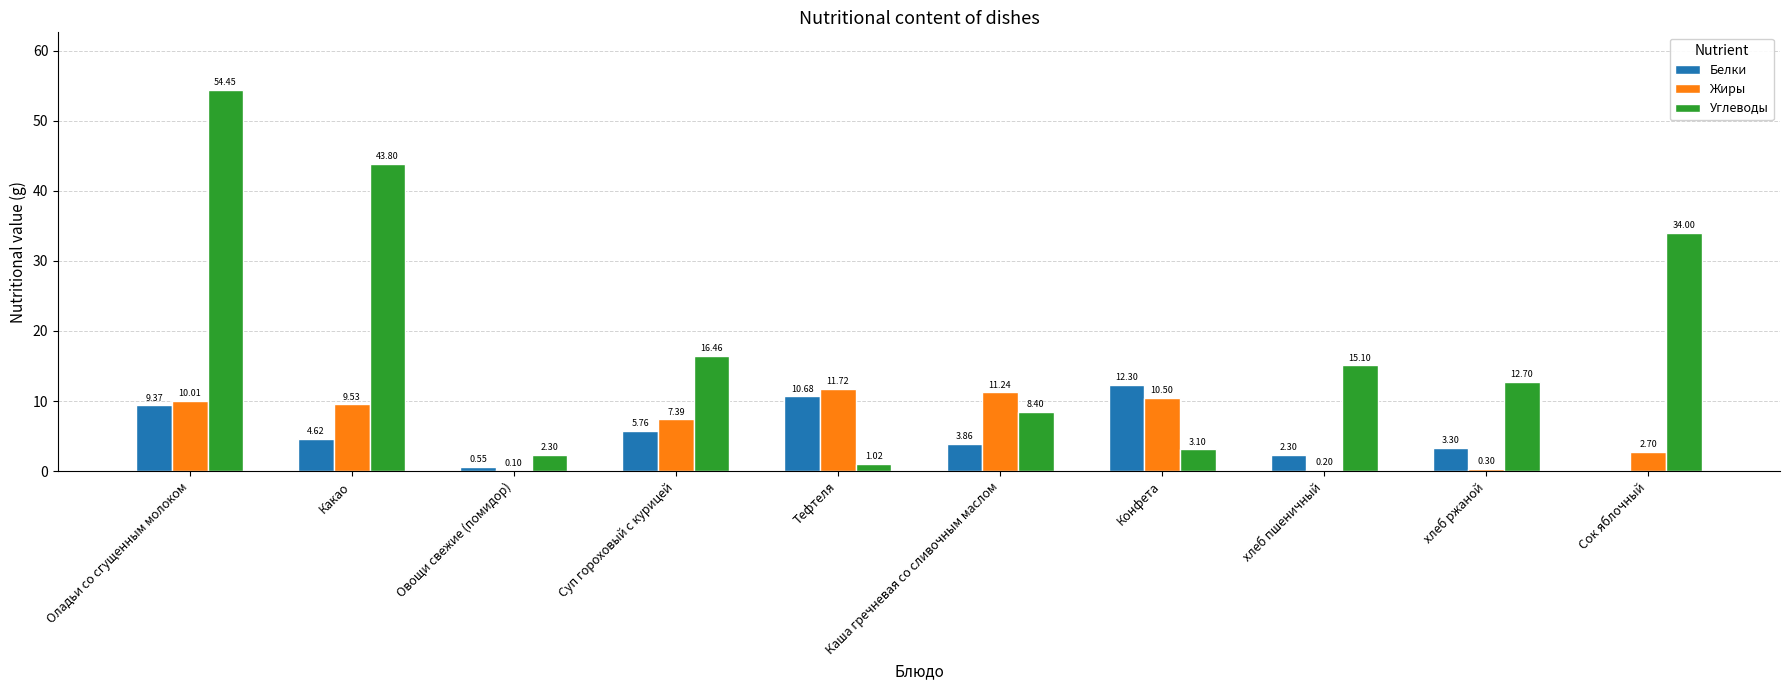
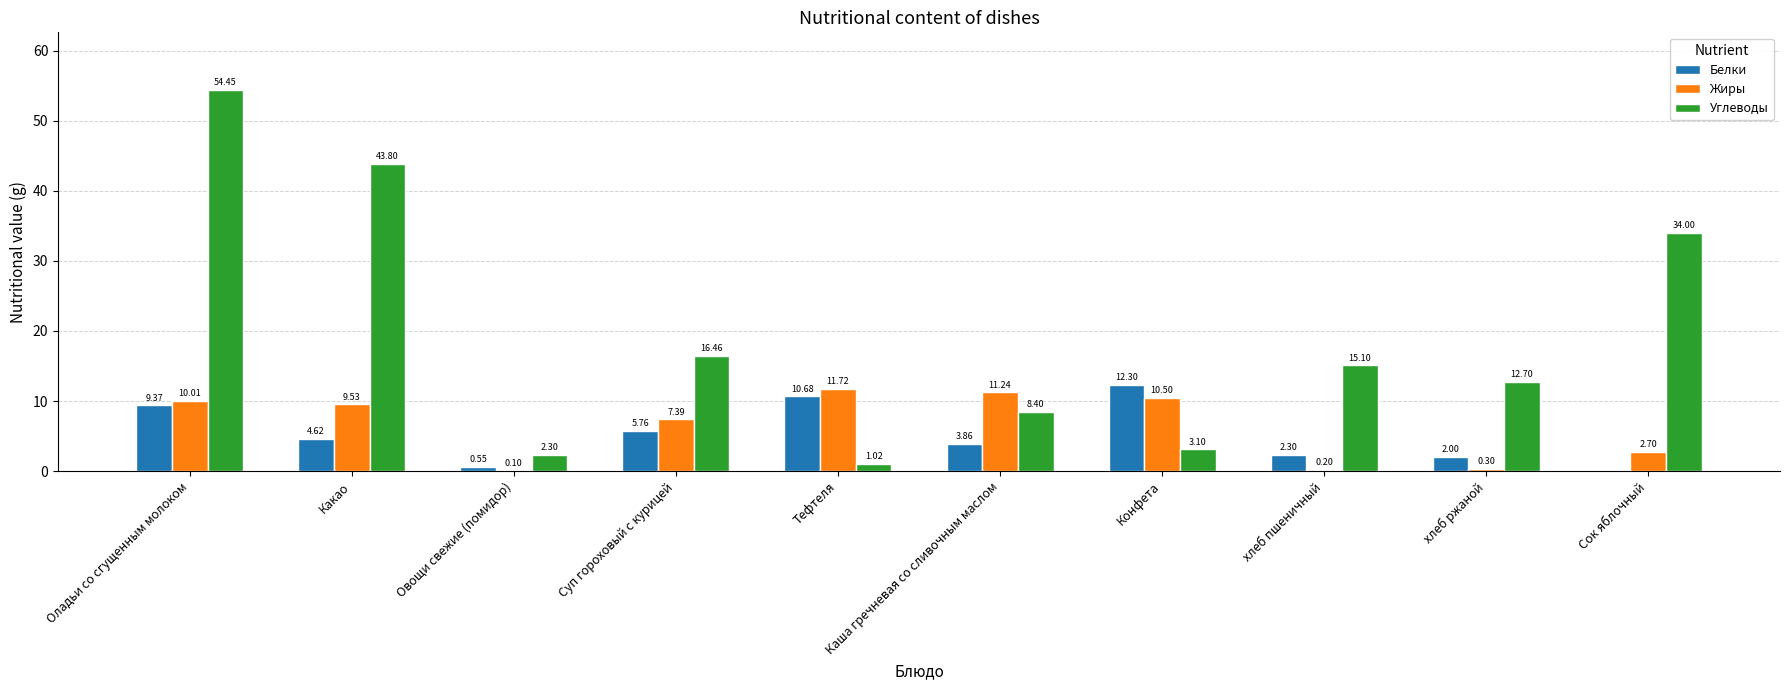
  {
    "Белки": {
      "Оладьи со сгущенным молоком": 9.37,
      "Какао": 4.62,
      "Овощи свежие (помидор)": 0.55,
      "Суп гороховый с курицей": 5.76,
      "Тефтеля": 10.68,
      "Каша гречневая со сливочным маслом": 3.86,
      "Конфета": 12.30,
      "хлеб пшеничный": 2.30,
-     "хлеб ржаной": 3.30
+     "хлеб ржаной": 2.00
    },
    "Жиры": {
      "Оладьи со сгущенным молоком": 10.01,
      "Какао": 9.53,
      "Овощи свежие (помидор)": 0.10,
      "Суп гороховый с курицей": 7.39,
      "Тефтеля": 11.72,
      "Каша гречневая со сливочным маслом": 11.24,
      "Конфета": 10.50,
      "хлеб пшеничный": 0.20,
      "хлеб ржаной": 0.30,
      "Сок яблочный": 2.70
    },
    "Углеводы": {
      "Оладьи со сгущенным молоком": 54.45,
      "Какао": 43.80,
      "Овощи свежие (помидор)": 2.30,
      "Суп гороховый с курицей": 16.46,
      "Тефтеля": 1.02,
      "Каша гречневая со сливочным маслом": 8.40,
      "Конфета": 3.10,
      "хлеб пшеничный": 15.10,
      "хлеб ржаной": 12.70,
      "Сок яблочный": 34.00
    }
  }
